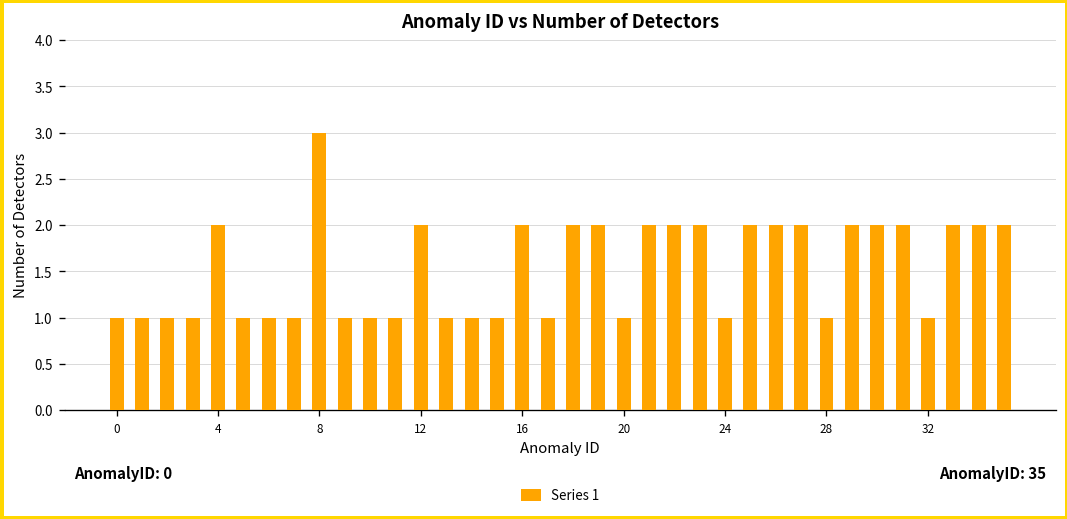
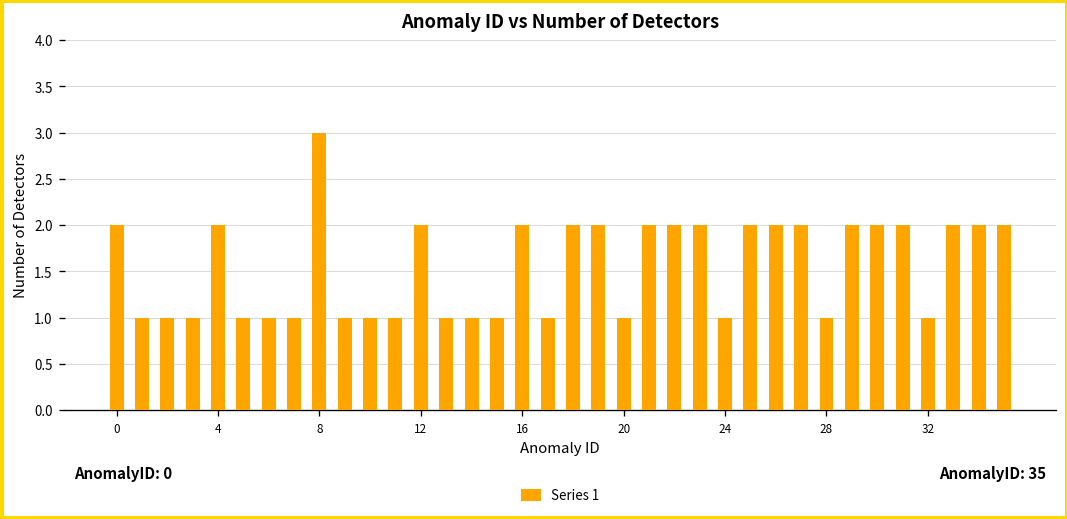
  {
-   "0": 1,
+   "0": 2,
    "4": 2,
    "8": 3,
    "12": 2,
    "16": 2,
    "20": 1,
    "24": 1,
    "28": 1,
    "32": 1
  }
